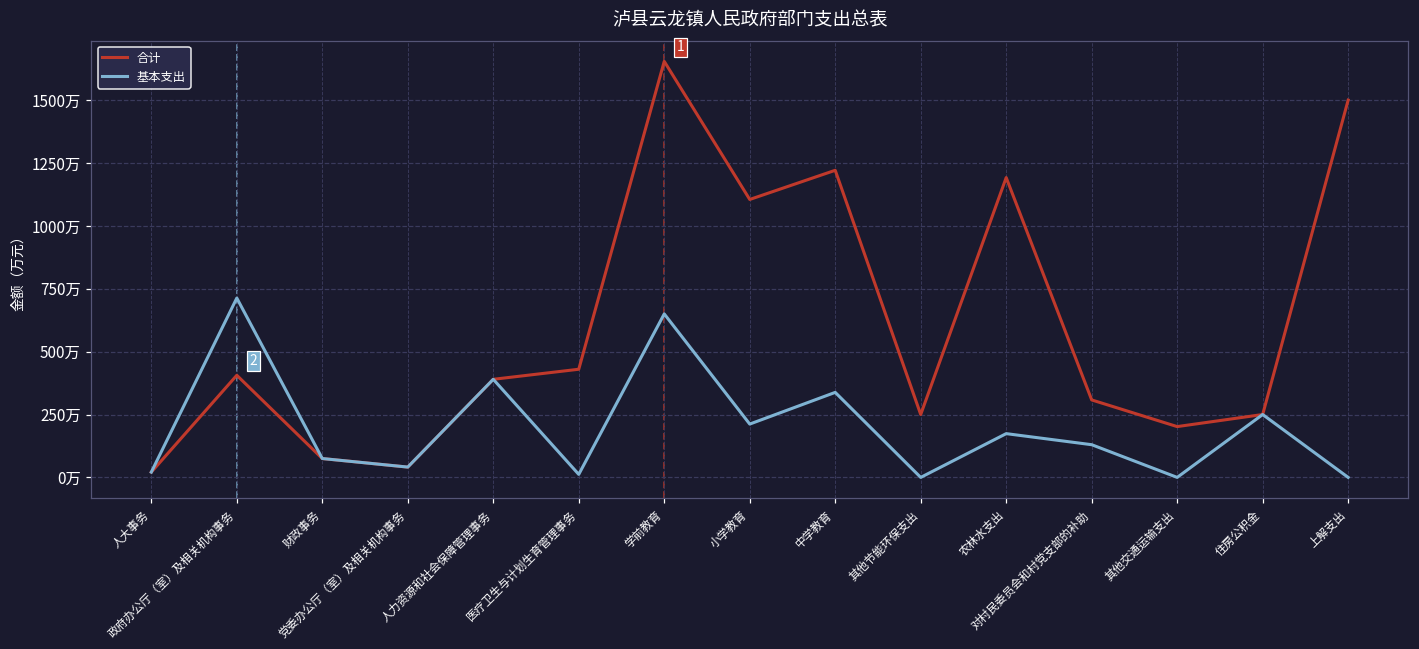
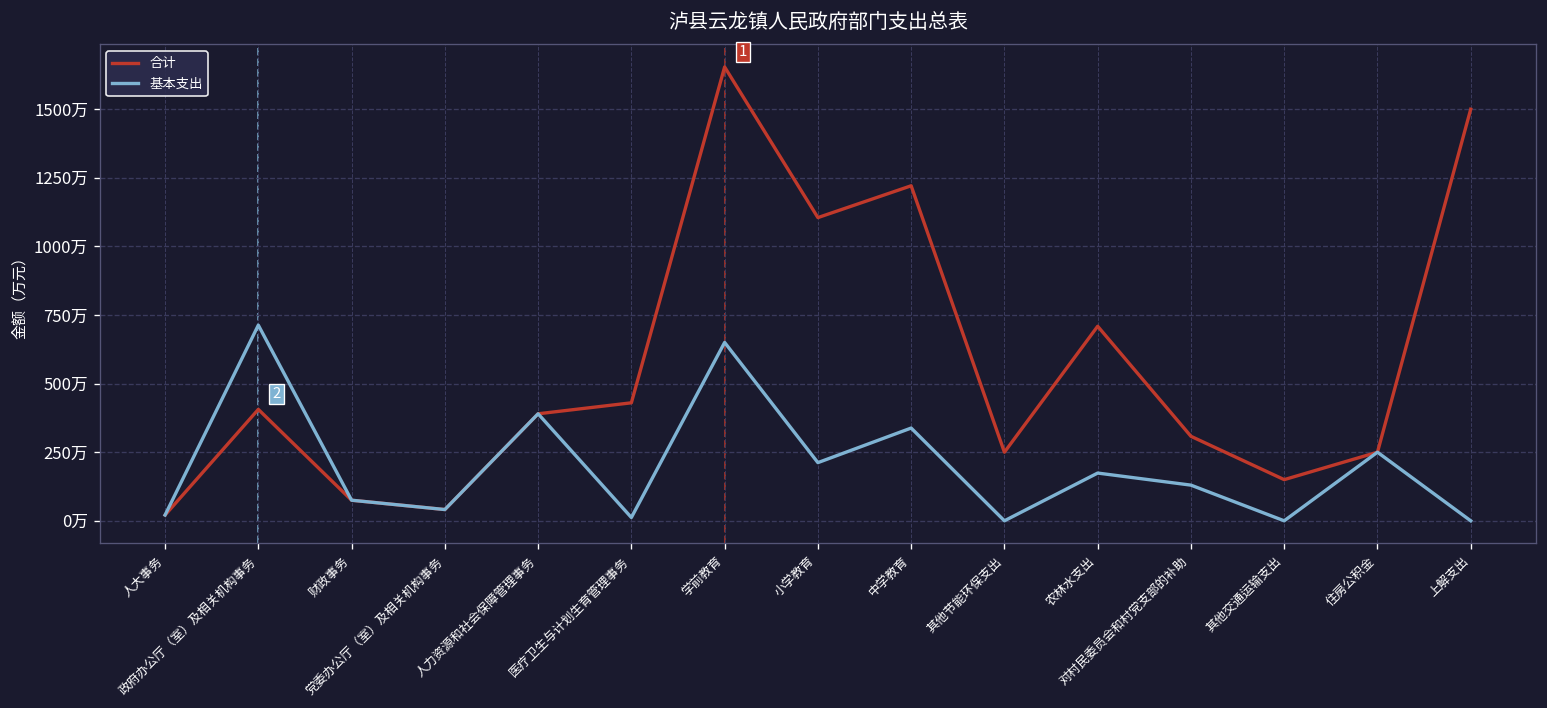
  {
    "合计": {
      "医疗卫生与计划生育管理事务": "430万",
      "小学教育": "1110万",
      "中学教育": "1220万",
      "其他节能环保支出": "250万",
-     "农林水支出": "1190万",
+     "农林水支出": "710万",
      "对村民委员会和村党支部的补助": "310万",
-     "其他交通运输支出": "200万",
+     "其他交通运输支出": "150万",
      "上解支出": "1500万"
    },
    "基本支出": {
      "政府办公厅（室）及相关机构事务": "710万",
      "医疗卫生与计划生育管理事务": "10万",
      "学前教育": "650万",
      "小学教育": "210万",
      "中学教育": "340万",
      "其他节能环保支出": "0万",
      "农林水支出": "170万",
      "对村民委员会和村党支部的补助": "130万",
      "其他交通运输支出": "0万",
      "上解支出": "0万"
    }
  }
